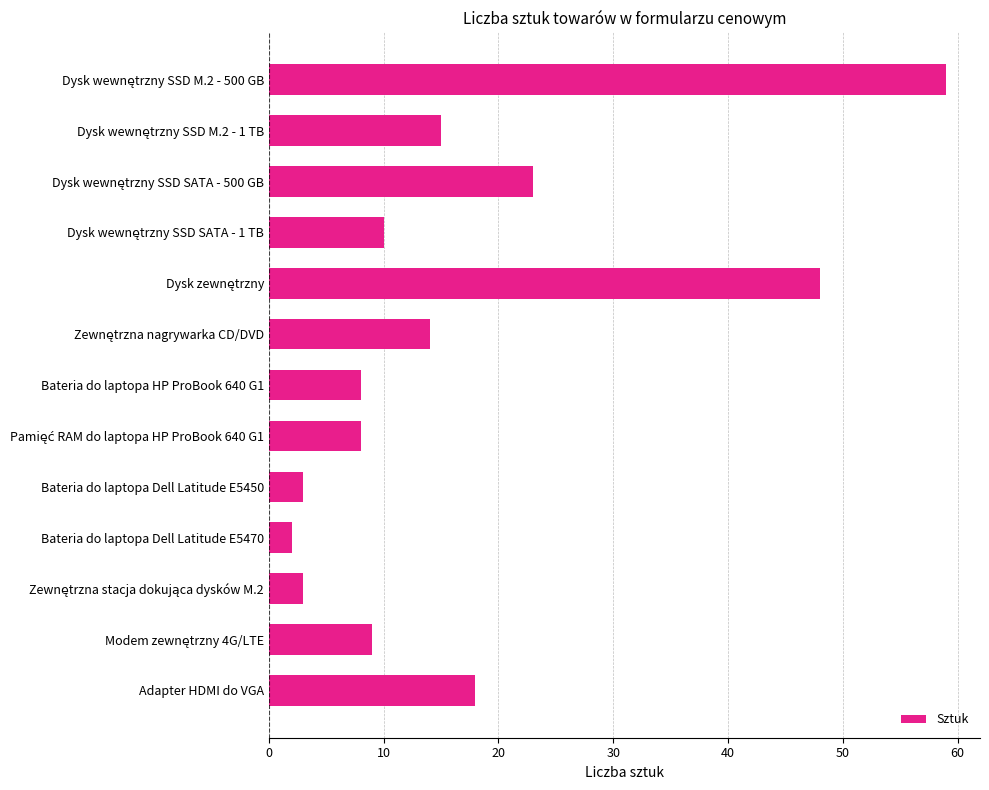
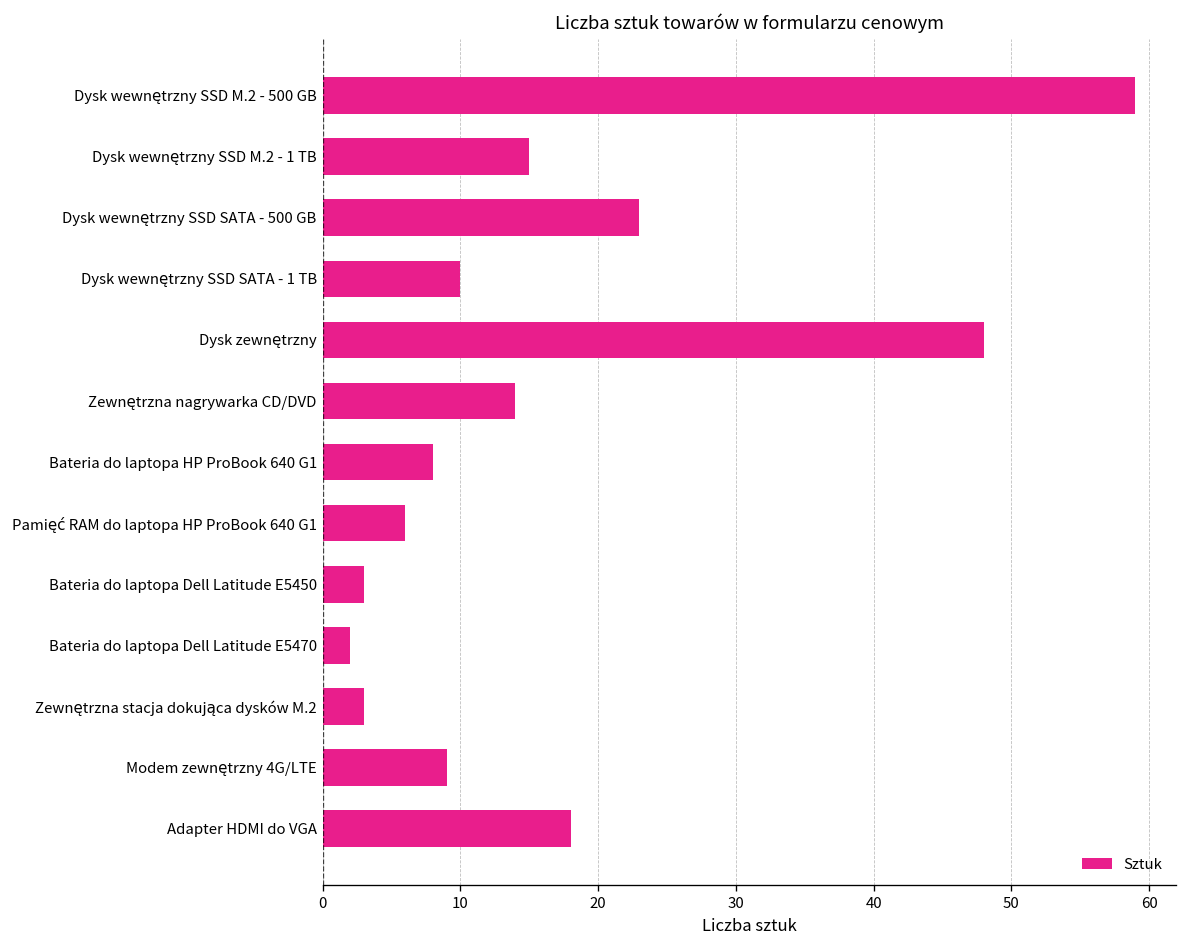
  {
    "Dysk wewnętrzny SSD M.2 - 500 GB": 59,
    "Dysk wewnętrzny SSD M.2 - 1 TB": 15,
    "Dysk wewnętrzny SSD SATA - 500 GB": 23,
    "Dysk wewnętrzny SSD SATA - 1 TB": 10,
    "Dysk zewnętrzny": 48,
    "Zewnętrzna nagrywarka CD/DVD": 14,
    "Bateria do laptopa HP ProBook 640 G1": 8,
-   "Pamięć RAM do laptopa HP ProBook 640 G1": 8,
+   "Pamięć RAM do laptopa HP ProBook 640 G1": 6,
    "Bateria do laptopa Dell Latitude E5450": 3,
    "Bateria do laptopa Dell Latitude E5470": 2,
    "Zewnętrzna stacja dokująca dysków M.2": 3,
    "Modem zewnętrzny 4G/LTE": 9,
    "Adapter HDMI do VGA": 18
  }
